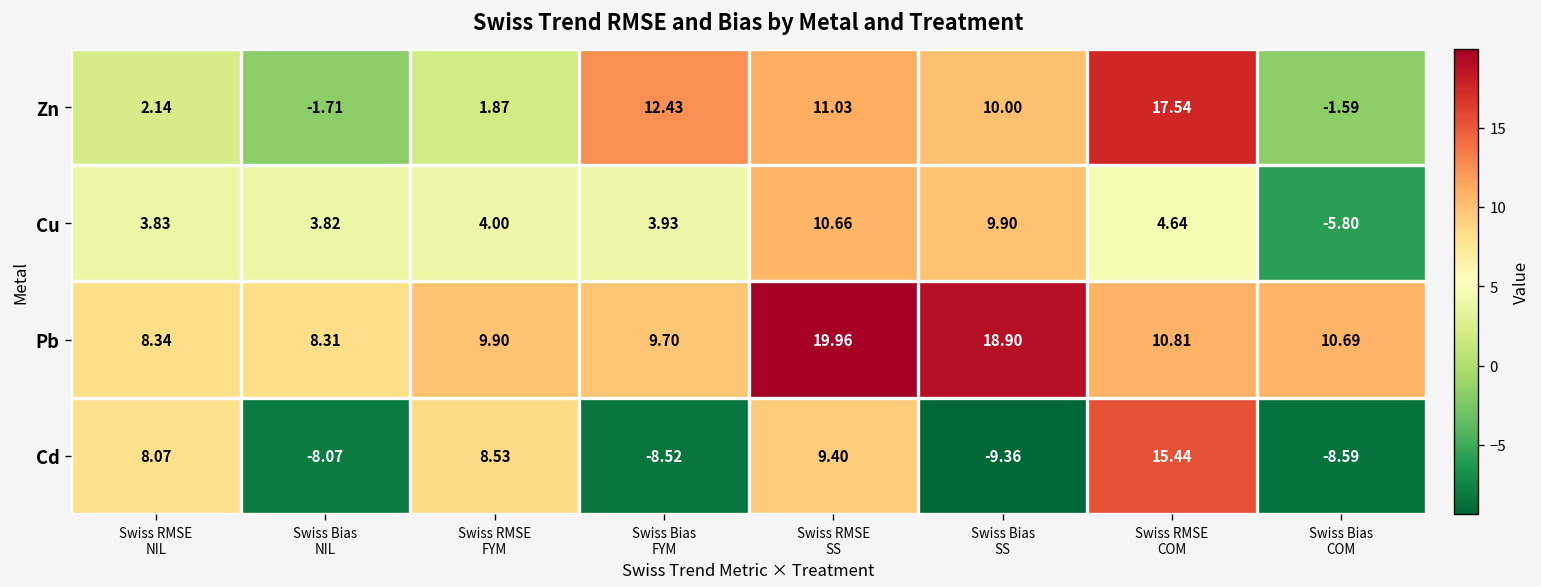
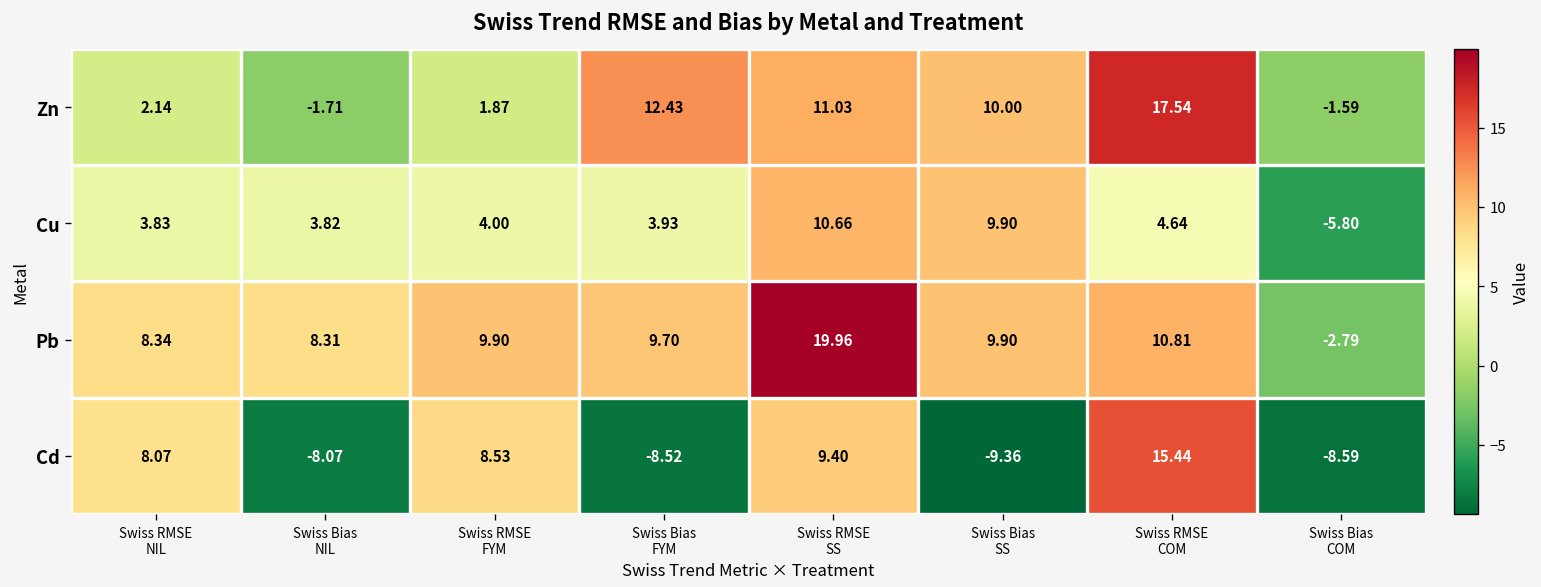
  {
    "Zn": {
      "Swiss RMSE NIL": 2.14,
      "Swiss Bias NIL": -1.71,
      "Swiss RMSE FYM": 1.87,
      "Swiss Bias FYM": 12.43,
      "Swiss RMSE SS": 11.03,
      "Swiss Bias SS": 10.00,
      "Swiss RMSE COM": 17.54,
      "Swiss Bias COM": -1.59
    },
    "Cu": {
      "Swiss RMSE NIL": 3.83,
      "Swiss Bias NIL": 3.82,
      "Swiss RMSE FYM": 4.00,
      "Swiss Bias FYM": 3.93,
      "Swiss RMSE SS": 10.66,
      "Swiss Bias SS": 9.90,
      "Swiss RMSE COM": 4.64,
      "Swiss Bias COM": -5.80
    },
    "Pb": {
      "Swiss RMSE NIL": 8.34,
      "Swiss Bias NIL": 8.31,
      "Swiss RMSE FYM": 9.90,
      "Swiss Bias FYM": 9.70,
      "Swiss RMSE SS": 19.96,
-     "Swiss Bias SS": 18.90,
+     "Swiss Bias SS": 9.90,
      "Swiss RMSE COM": 10.81,
-     "Swiss Bias COM": 10.69
+     "Swiss Bias COM": -2.79
    },
    "Cd": {
      "Swiss RMSE NIL": 8.07,
      "Swiss Bias NIL": -8.07,
      "Swiss RMSE FYM": 8.53,
      "Swiss Bias FYM": -8.52,
      "Swiss RMSE SS": 9.40,
      "Swiss Bias SS": -9.36,
      "Swiss RMSE COM": 15.44,
      "Swiss Bias COM": -8.59
    }
  }
